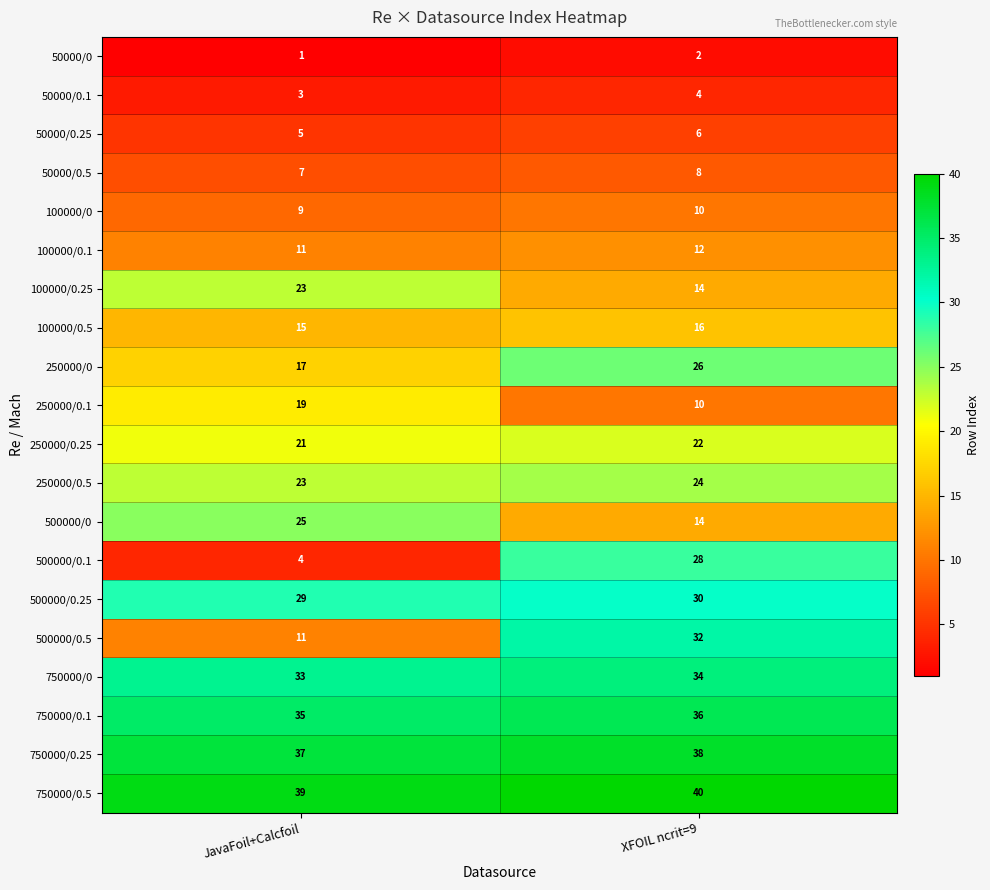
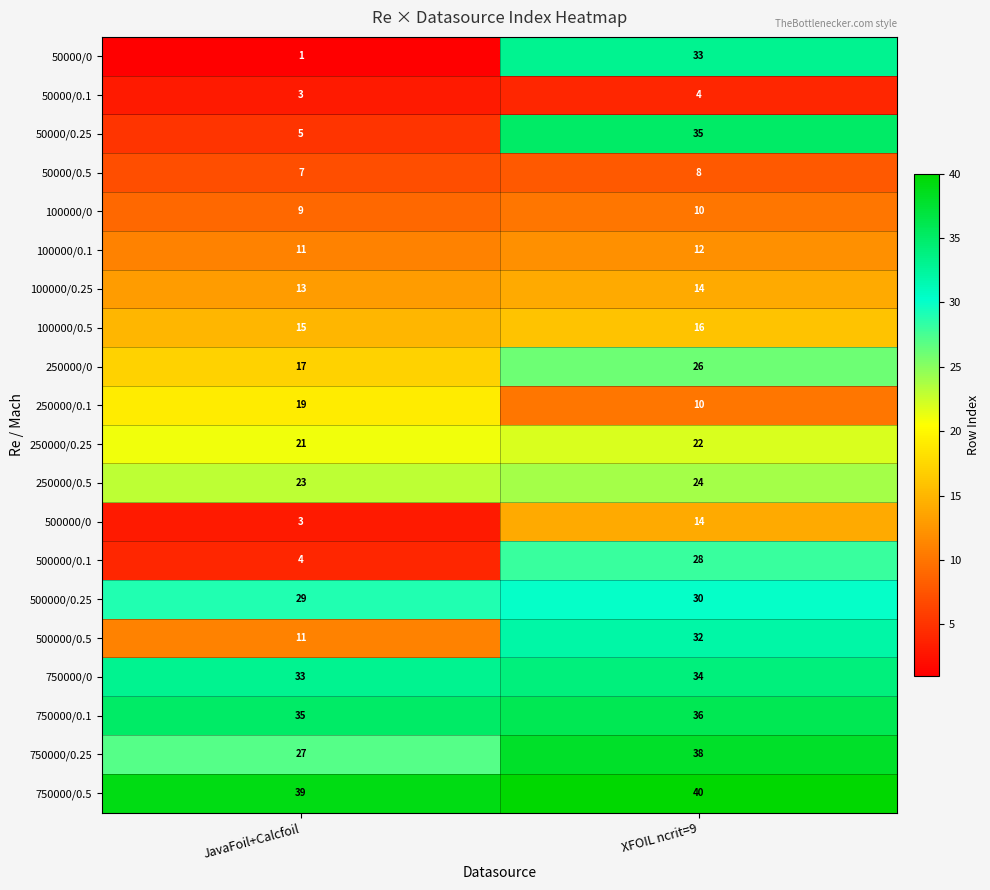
  {
    "50000/0": {
      "JavaFoil+Calcfoil": 1,
-     "XFOIL ncrit=9": 2
+     "XFOIL ncrit=9": 33
    },
    "50000/0.1": {
      "JavaFoil+Calcfoil": 3,
      "XFOIL ncrit=9": 4
    },
    "50000/0.25": {
      "JavaFoil+Calcfoil": 5,
-     "XFOIL ncrit=9": 6
+     "XFOIL ncrit=9": 35
    },
    "50000/0.5": {
      "JavaFoil+Calcfoil": 7,
      "XFOIL ncrit=9": 8
    },
    "100000/0": {
      "JavaFoil+Calcfoil": 9,
      "XFOIL ncrit=9": 10
    },
    "100000/0.1": {
      "JavaFoil+Calcfoil": 11,
      "XFOIL ncrit=9": 12
    },
    "100000/0.25": {
-     "JavaFoil+Calcfoil": 23,
+     "JavaFoil+Calcfoil": 13,
      "XFOIL ncrit=9": 14
    },
    "100000/0.5": {
      "JavaFoil+Calcfoil": 15,
      "XFOIL ncrit=9": 16
    },
    "250000/0": {
      "JavaFoil+Calcfoil": 17,
      "XFOIL ncrit=9": 26
    },
    "250000/0.1": {
      "JavaFoil+Calcfoil": 19,
      "XFOIL ncrit=9": 10
    },
    "250000/0.25": {
      "JavaFoil+Calcfoil": 21,
      "XFOIL ncrit=9": 22
    },
    "250000/0.5": {
      "JavaFoil+Calcfoil": 23,
      "XFOIL ncrit=9": 24
    },
    "500000/0": {
-     "JavaFoil+Calcfoil": 25,
+     "JavaFoil+Calcfoil": 3,
      "XFOIL ncrit=9": 14
    },
    "500000/0.1": {
      "JavaFoil+Calcfoil": 4,
      "XFOIL ncrit=9": 28
    },
    "500000/0.25": {
      "JavaFoil+Calcfoil": 29,
      "XFOIL ncrit=9": 30
    },
    "500000/0.5": {
      "JavaFoil+Calcfoil": 11,
      "XFOIL ncrit=9": 32
    },
    "750000/0": {
      "JavaFoil+Calcfoil": 33,
      "XFOIL ncrit=9": 34
    },
    "750000/0.1": {
      "JavaFoil+Calcfoil": 35,
      "XFOIL ncrit=9": 36
    },
    "750000/0.25": {
-     "JavaFoil+Calcfoil": 37,
+     "JavaFoil+Calcfoil": 27,
      "XFOIL ncrit=9": 38
    },
    "750000/0.5": {
      "JavaFoil+Calcfoil": 39,
      "XFOIL ncrit=9": 40
    }
  }
